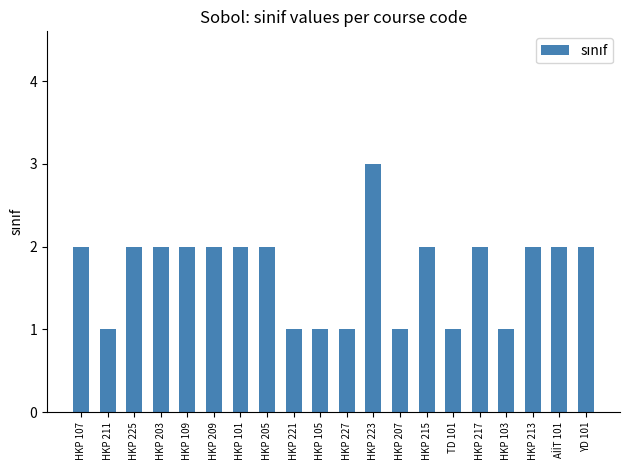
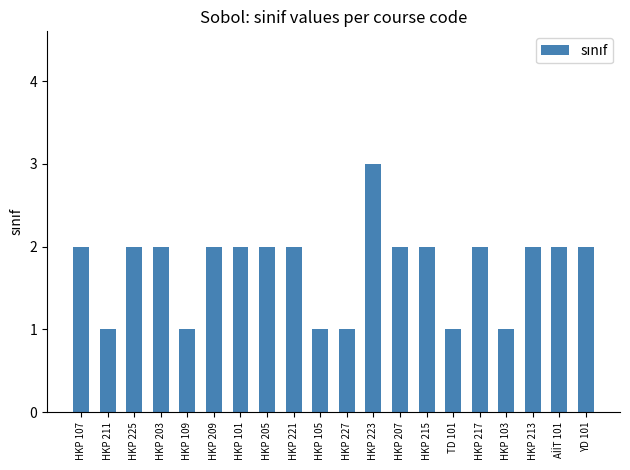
  {
    "HKP 107": 2,
    "HKP 211": 1,
    "HKP 225": 2,
    "HKP 203": 2,
-   "HKP 109": 2,
+   "HKP 109": 1,
    "HKP 209": 2,
    "HKP 101": 2,
    "HKP 205": 2,
-   "HKP 221": 1,
+   "HKP 221": 2,
    "HKP 105": 1,
    "HKP 227": 1,
    "HKP 223": 3,
-   "HKP 207": 1,
+   "HKP 207": 2,
    "HKP 215": 2,
    "TD 101": 1,
    "HKP 217": 2,
    "HKP 103": 1,
    "HKP 213": 2,
    "AİİT 101": 2,
    "YD 101": 2
  }
